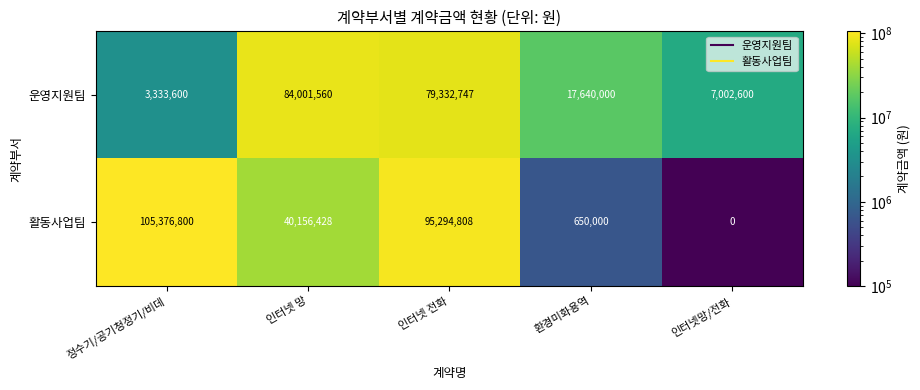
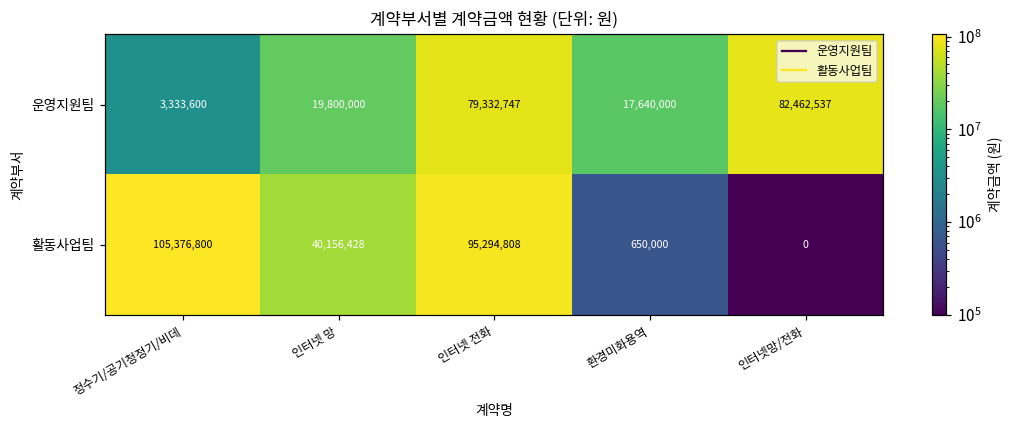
  {
    "운영지원팀": {
      "정수기/공기청정기/비데": "3,333,600",
-     "인터넷 망": "84,001,560",
+     "인터넷 망": "19,800,000",
      "인터넷 전화": "79,332,747",
      "환경미화용역": "17,640,000",
-     "인터넷망/전화": "7,002,600"
+     "인터넷망/전화": "82,462,537"
    },
    "활동사업팀": {
      "정수기/공기청정기/비데": "105,376,800",
      "인터넷 망": "40,156,428",
      "인터넷 전화": "95,294,808",
      "환경미화용역": "650,000",
      "인터넷망/전화": "0"
    }
  }
